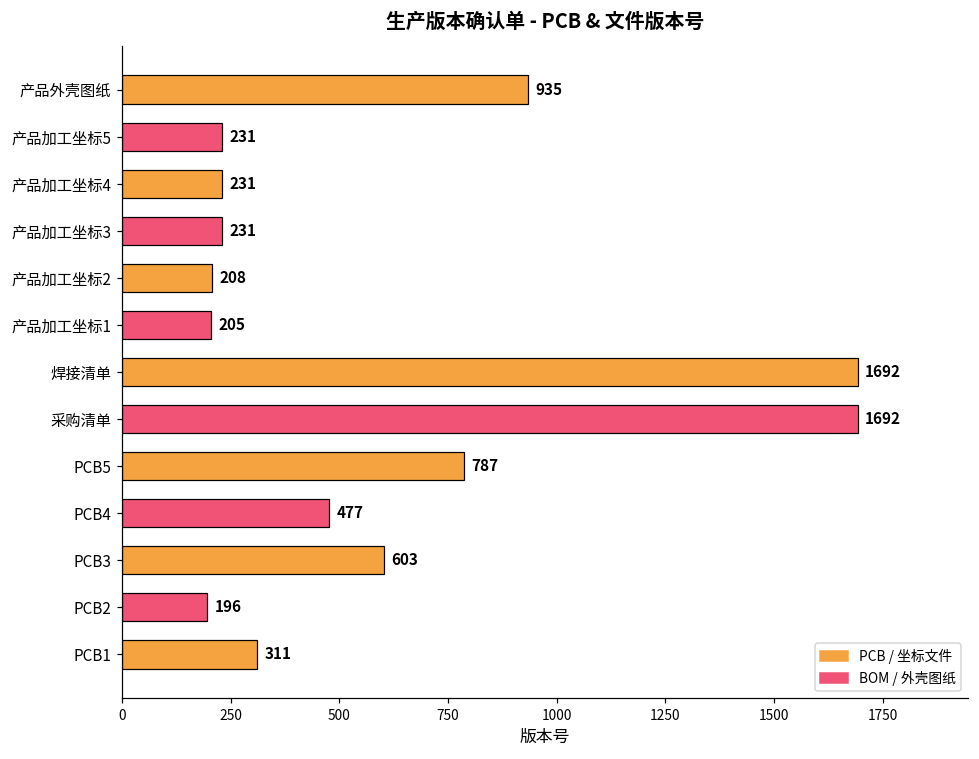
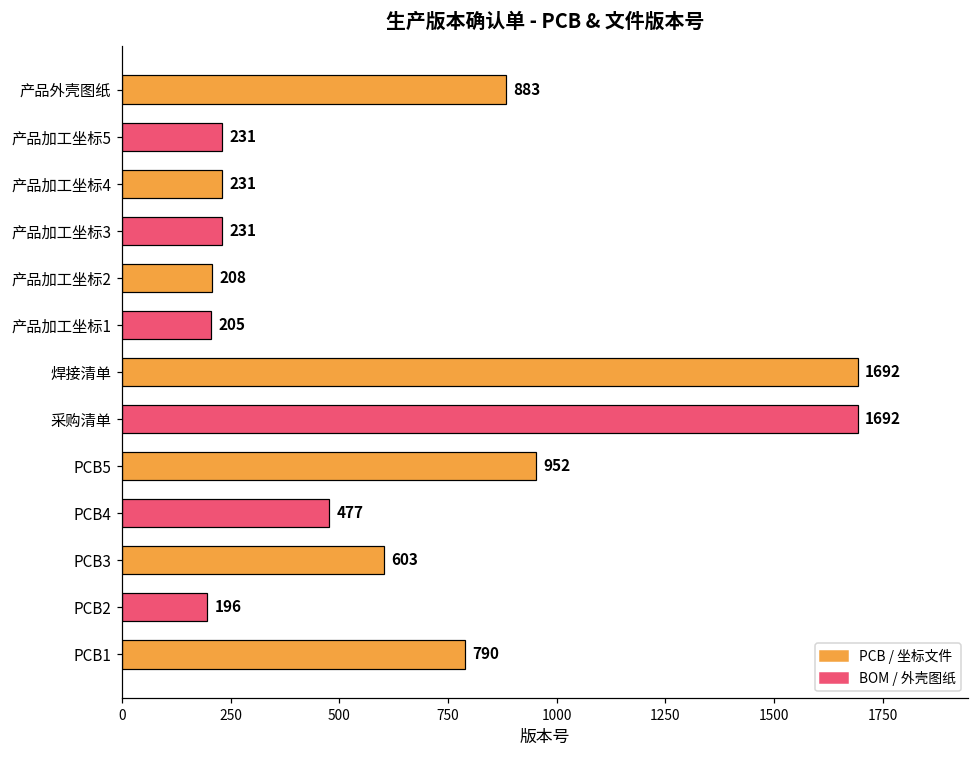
  {
-   "产品外壳图纸": 935,
+   "产品外壳图纸": 883,
    "产品加工坐标5": 231,
    "产品加工坐标4": 231,
    "产品加工坐标3": 231,
    "产品加工坐标2": 208,
    "产品加工坐标1": 205,
    "焊接清单": 1692,
    "采购清单": 1692,
-   "PCB5": 787,
+   "PCB5": 952,
    "PCB4": 477,
    "PCB3": 603,
    "PCB2": 196,
-   "PCB1": 311
+   "PCB1": 790
  }
